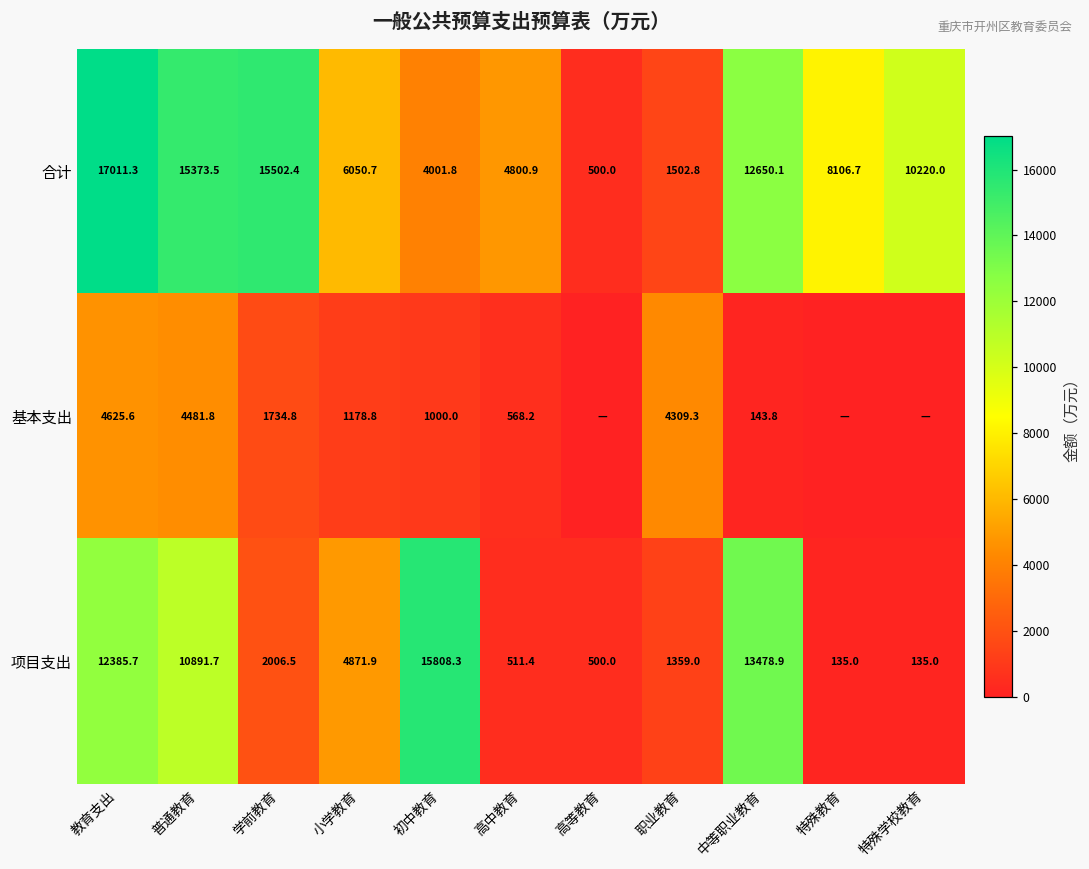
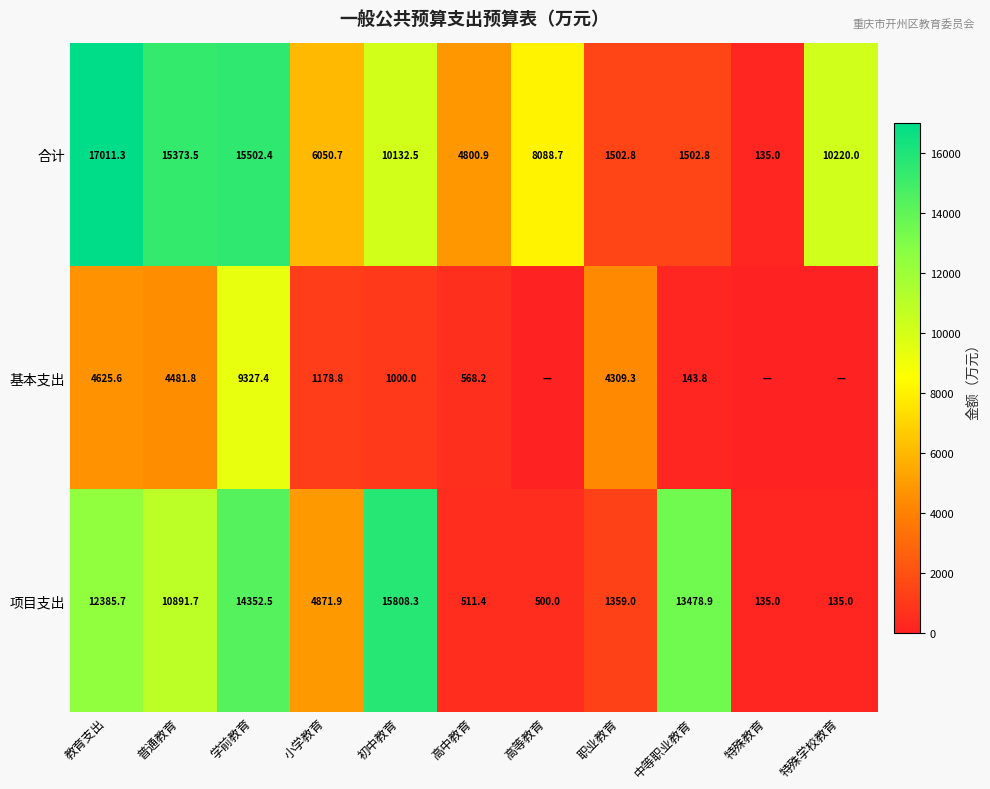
  {
    "合计": {
      "教育支出": 17011.3,
      "普通教育": 15373.5,
      "学前教育": 15502.4,
      "小学教育": 6050.7,
-     "初中教育": 4001.8,
+     "初中教育": 10132.5,
      "高中教育": 4800.9,
-     "高等教育": 500.0,
+     "高等教育": 8088.7,
      "职业教育": 1502.8,
-     "中等职业教育": 12650.1,
-     "特殊教育": 8106.7,
+     "中等职业教育": 1502.8,
+     "特殊教育": 135.0,
      "特殊学校教育": 10220.0
    },
    "基本支出": {
      "教育支出": 4625.6,
      "普通教育": 4481.8,
-     "学前教育": 1734.8,
+     "学前教育": 9327.4,
      "小学教育": 1178.8,
      "初中教育": 1000.0,
      "高中教育": 568.2,
      "职业教育": 4309.3,
      "中等职业教育": 143.8
    },
    "项目支出": {
      "教育支出": 12385.7,
      "普通教育": 10891.7,
-     "学前教育": 2006.5,
+     "学前教育": 14352.5,
      "小学教育": 4871.9,
      "初中教育": 15808.3,
      "高中教育": 511.4,
      "高等教育": 500.0,
      "职业教育": 1359.0,
      "中等职业教育": 13478.9,
      "特殊教育": 135.0,
      "特殊学校教育": 135.0
    }
  }
